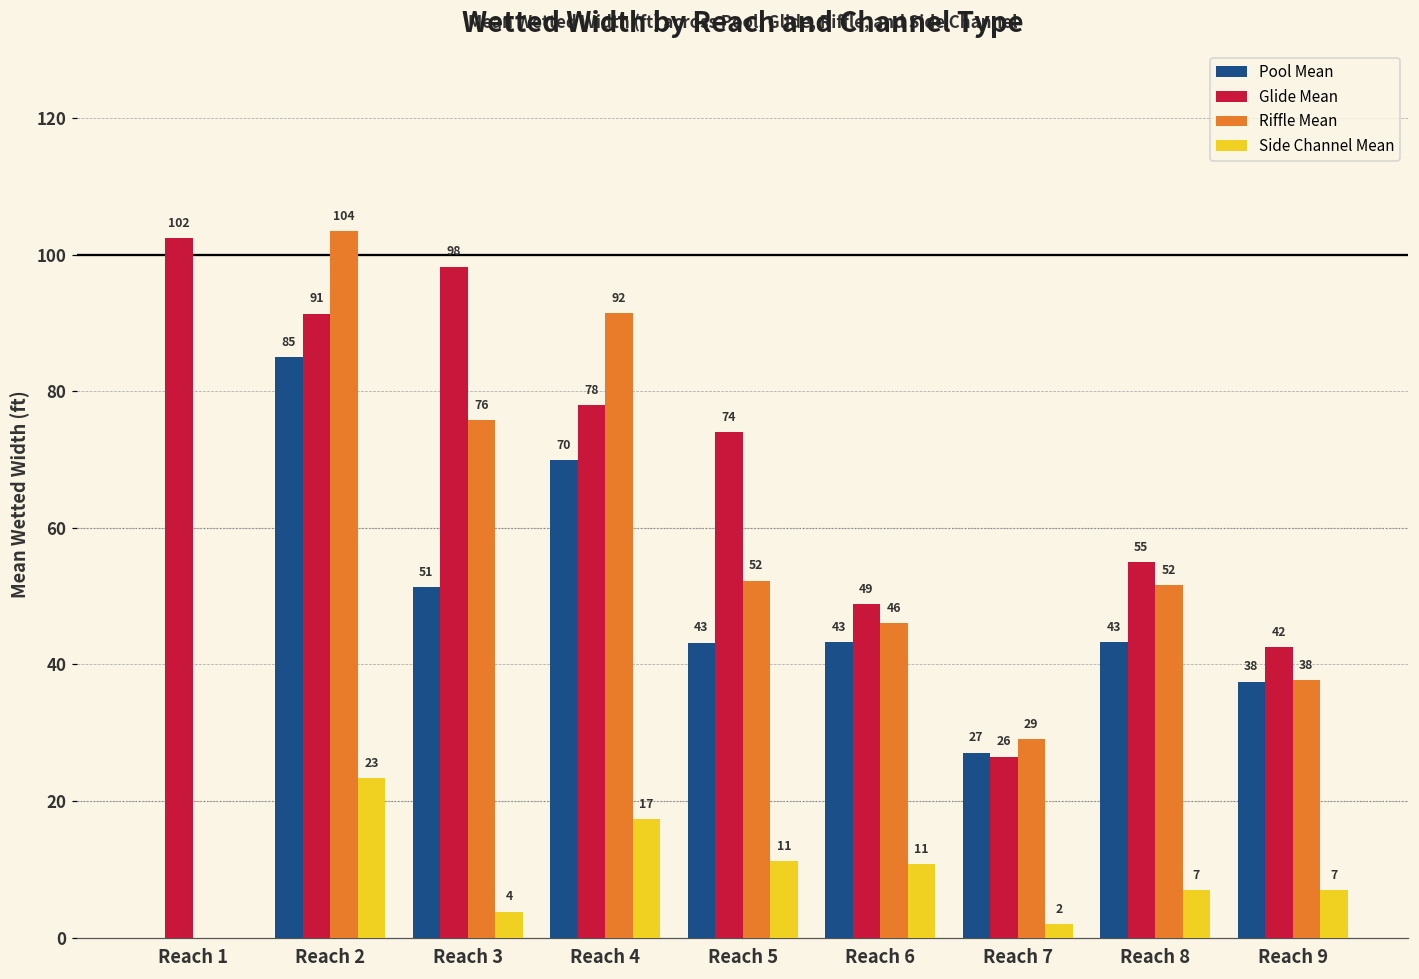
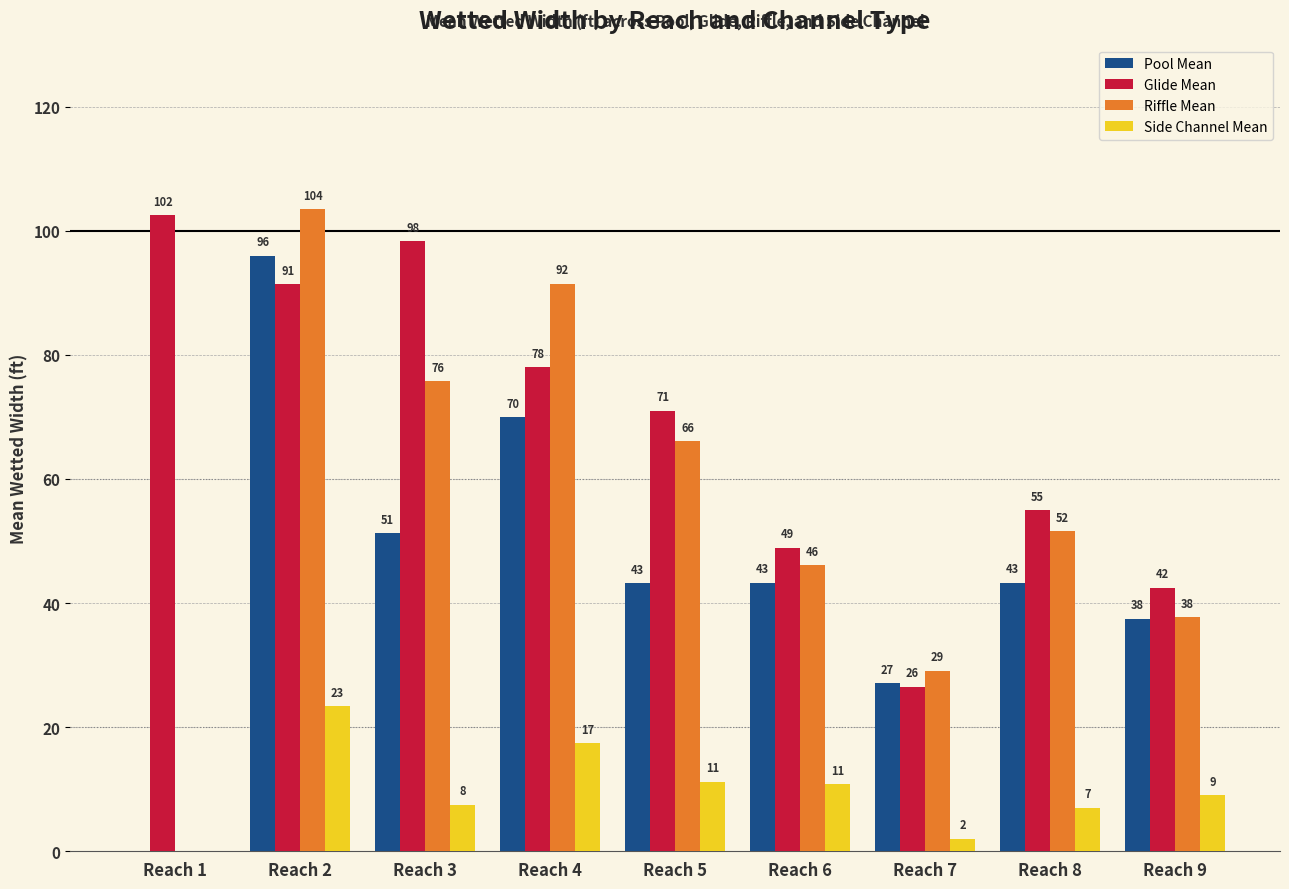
  {
    "Pool Mean": {
-     "Reach 2": 85,
+     "Reach 2": 96,
      "Reach 3": 51,
      "Reach 4": 70,
      "Reach 5": 43,
      "Reach 6": 43,
      "Reach 7": 27,
      "Reach 8": 43,
      "Reach 9": 38
    },
    "Glide Mean": {
      "Reach 1": 102,
      "Reach 2": 91,
      "Reach 3": 98,
      "Reach 4": 78,
-     "Reach 5": 74,
+     "Reach 5": 71,
      "Reach 6": 49,
      "Reach 7": 26,
      "Reach 8": 55,
      "Reach 9": 42
    },
    "Riffle Mean": {
      "Reach 2": 104,
      "Reach 3": 76,
      "Reach 4": 92,
-     "Reach 5": 52,
+     "Reach 5": 66,
      "Reach 6": 46,
      "Reach 7": 29,
      "Reach 8": 52,
      "Reach 9": 38
    },
    "Side Channel Mean": {
      "Reach 2": 23,
-     "Reach 3": 4,
+     "Reach 3": 8,
      "Reach 4": 17,
      "Reach 5": 11,
      "Reach 6": 11,
      "Reach 7": 2,
      "Reach 8": 7,
-     "Reach 9": 7
+     "Reach 9": 9
    }
  }
